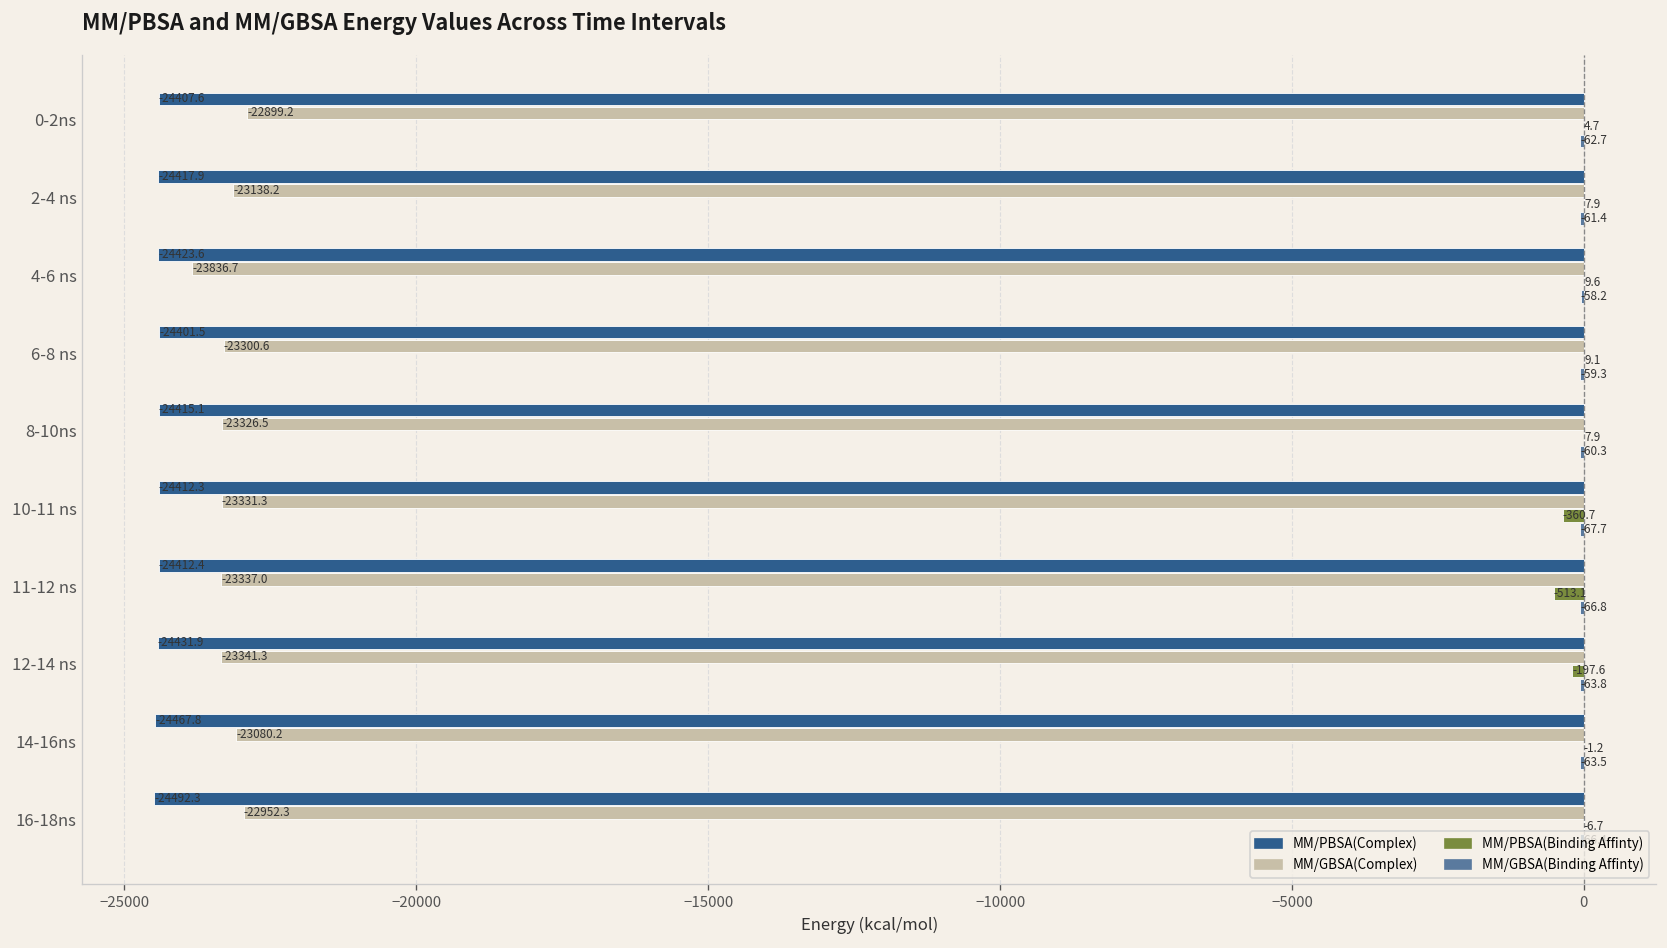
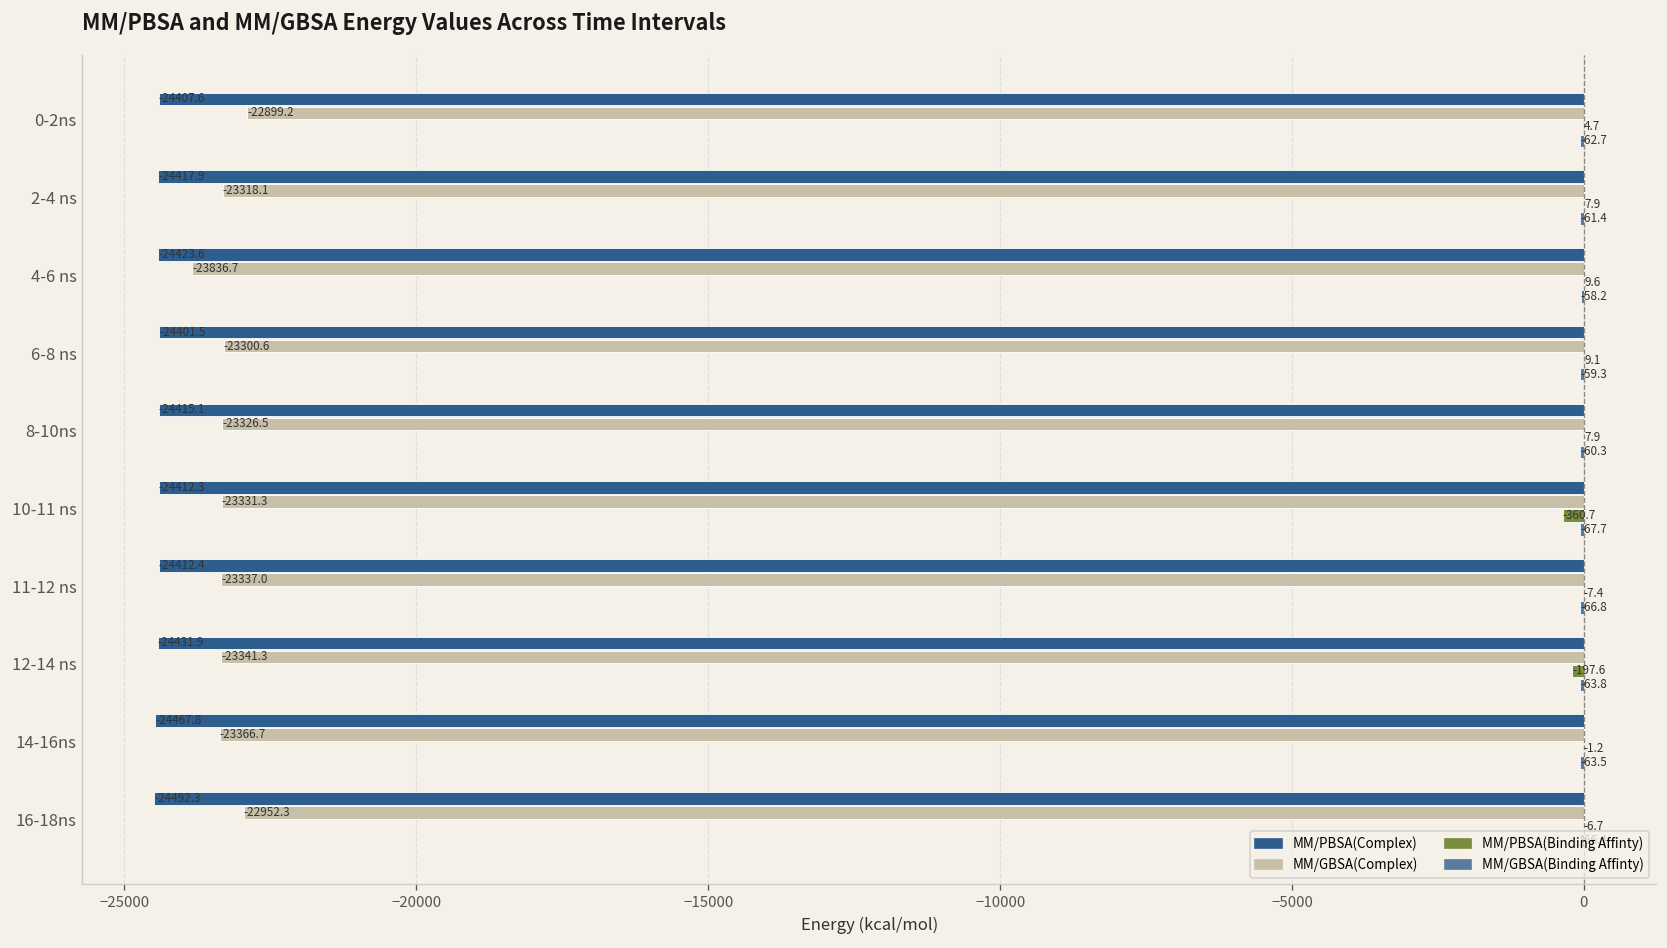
  {
    "MM/GBSA(Complex)": {
      "0-2ns": -22899.2,
-     "2-4 ns": -23138.2,
+     "2-4 ns": -23318.1,
      "4-6 ns": -23836.7,
      "6-8 ns": -23300.6,
      "8-10ns": -23326.5,
      "10-11 ns": -23331.3,
      "11-12 ns": -23337.0,
      "12-14 ns": -23341.3,
-     "14-16ns": -23080.2,
+     "14-16ns": -23366.7,
      "16-18ns": -22952.3
    },
    "MM/PBSA(Binding Affinty)": {
      "0-2ns": 4.7,
      "2-4 ns": 7.9,
      "4-6 ns": 9.6,
      "6-8 ns": 9.1,
      "8-10ns": 7.9,
      "10-11 ns": -360.7,
-     "11-12 ns": -513.1,
+     "11-12 ns": -7.4,
      "12-14 ns": -197.6,
      "14-16ns": -1.2,
      "16-18ns": -6.7
    }
  }
